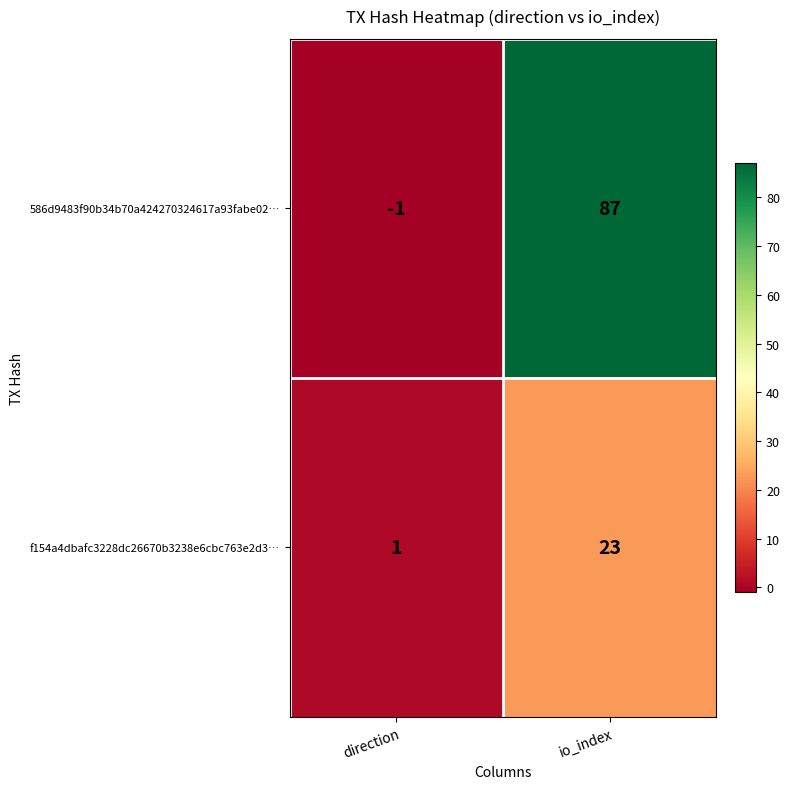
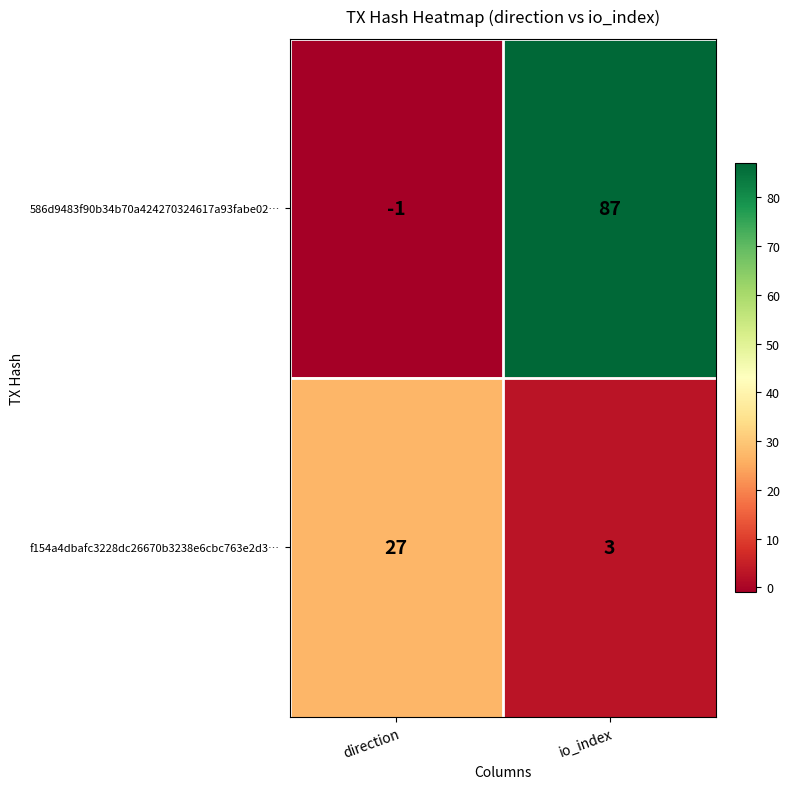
  {
    "586d9483f90b34b70a424270324617a93fabe02…": {
      "direction": -1,
      "io_index": 87
    },
    "f154a4dbafc3228dc26670b3238e6cbc763e2d3…": {
-     "direction": 1,
-     "io_index": 23
+     "direction": 27,
+     "io_index": 3
    }
  }
